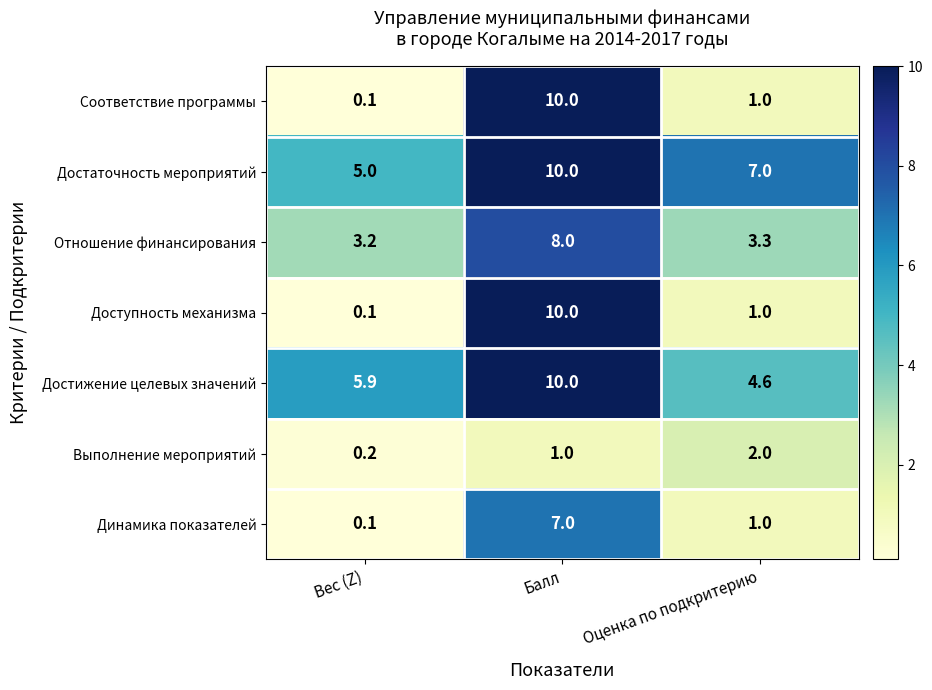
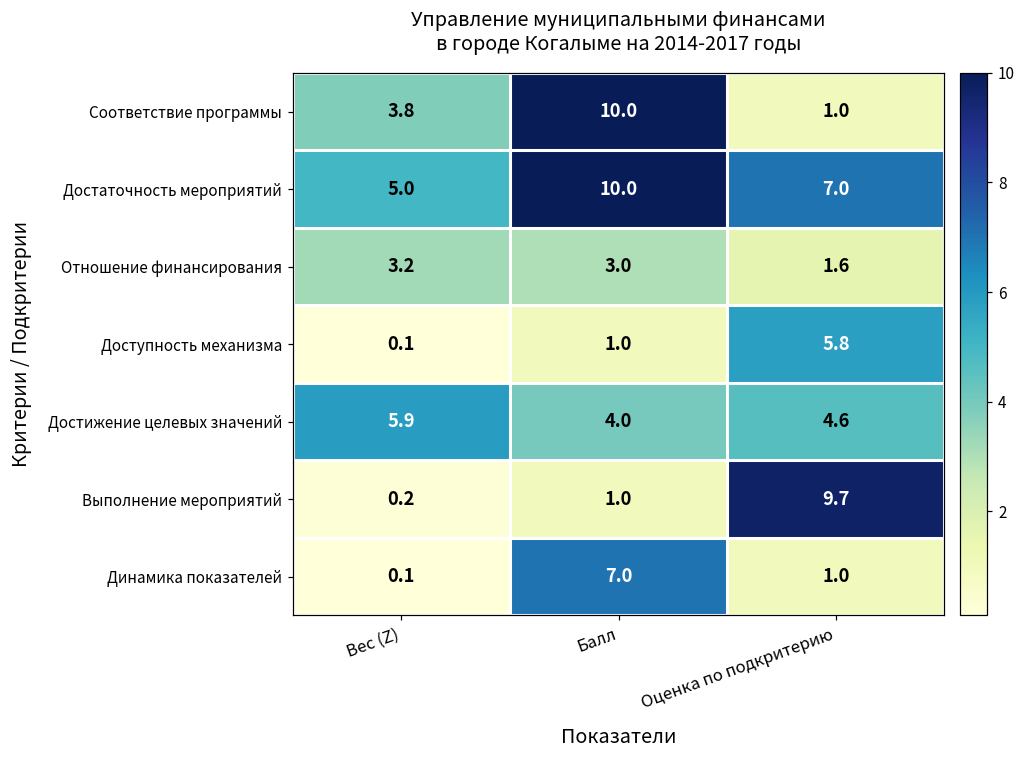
  {
    "Соответствие программы": {
-     "Вес (Z)": 0.1,
+     "Вес (Z)": 3.8,
      "Балл": 10.0,
      "Оценка по подкритерию": 1.0
    },
    "Достаточность мероприятий": {
      "Вес (Z)": 5.0,
      "Балл": 10.0,
      "Оценка по подкритерию": 7.0
    },
    "Отношение финансирования": {
      "Вес (Z)": 3.2,
-     "Балл": 8.0,
-     "Оценка по подкритерию": 3.3
+     "Балл": 3.0,
+     "Оценка по подкритерию": 1.6
    },
    "Доступность механизма": {
      "Вес (Z)": 0.1,
-     "Балл": 10.0,
-     "Оценка по подкритерию": 1.0
+     "Балл": 1.0,
+     "Оценка по подкритерию": 5.8
    },
    "Достижение целевых значений": {
      "Вес (Z)": 5.9,
-     "Балл": 10.0,
+     "Балл": 4.0,
      "Оценка по подкритерию": 4.6
    },
    "Выполнение мероприятий": {
      "Вес (Z)": 0.2,
      "Балл": 1.0,
-     "Оценка по подкритерию": 2.0
+     "Оценка по подкритерию": 9.7
    },
    "Динамика показателей": {
      "Вес (Z)": 0.1,
      "Балл": 7.0,
      "Оценка по подкритерию": 1.0
    }
  }
